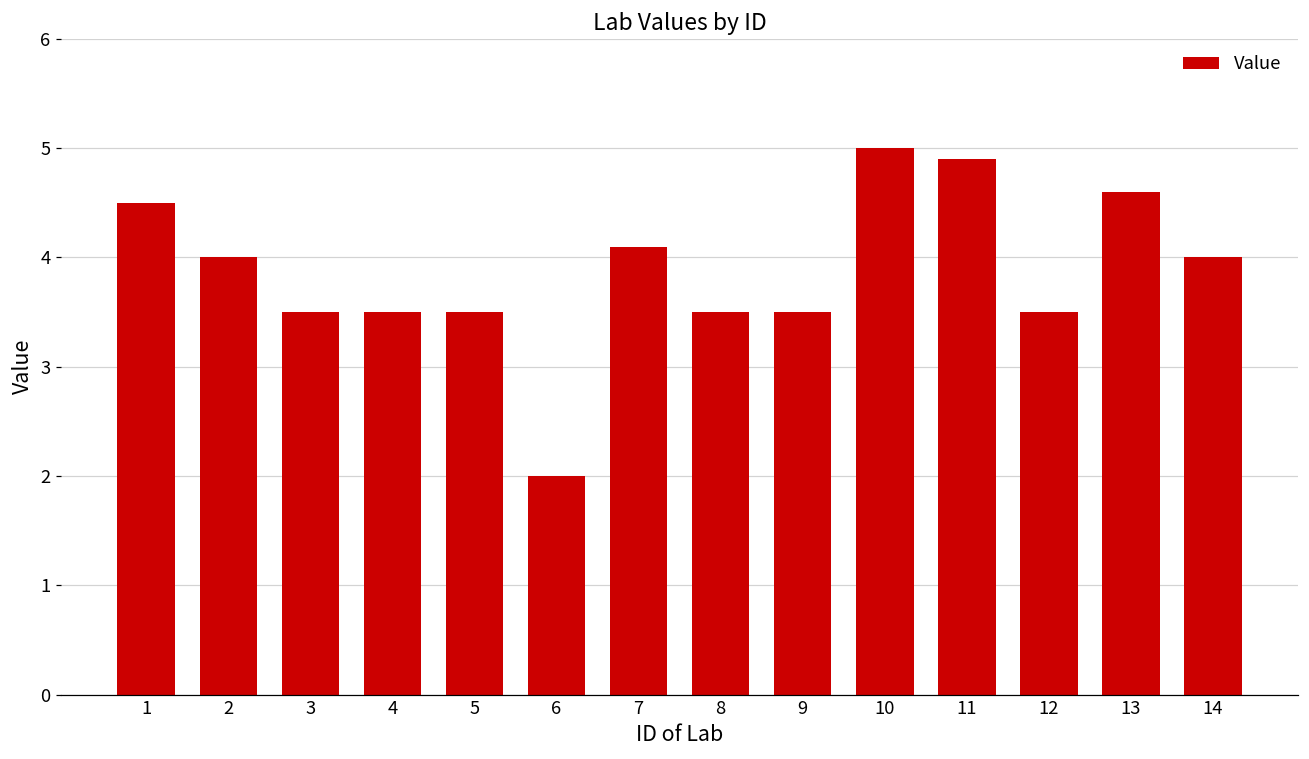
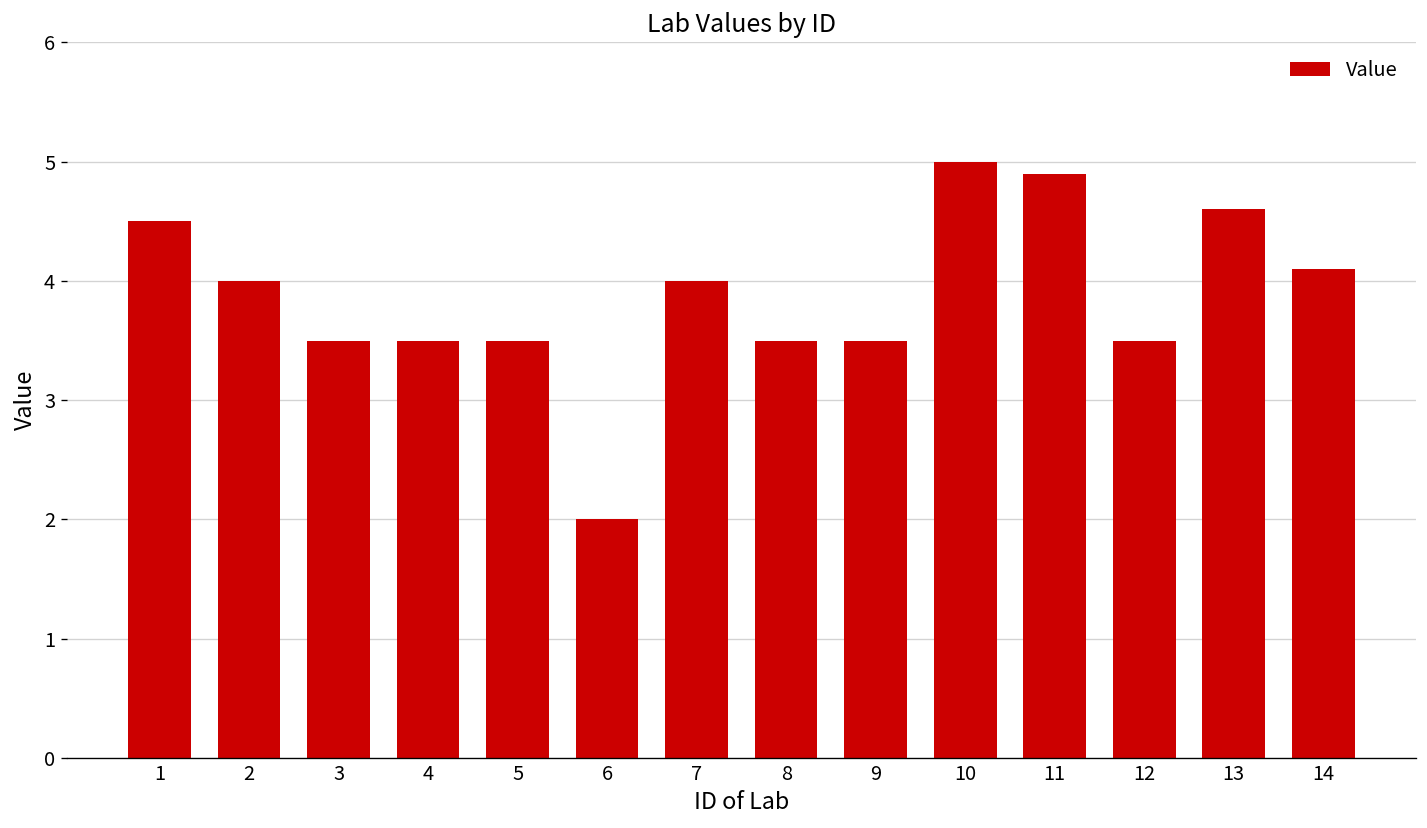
  {
    "1": 4.5,
    "2": 4.0,
    "3": 3.5,
    "4": 3.5,
    "5": 3.5,
    "6": 2.0,
-   "7": 4.1,
+   "7": 4.0,
    "8": 3.5,
    "9": 3.5,
    "10": 5.0,
    "11": 4.9,
    "12": 3.5,
    "13": 4.6,
-   "14": 4.0
+   "14": 4.1
  }
